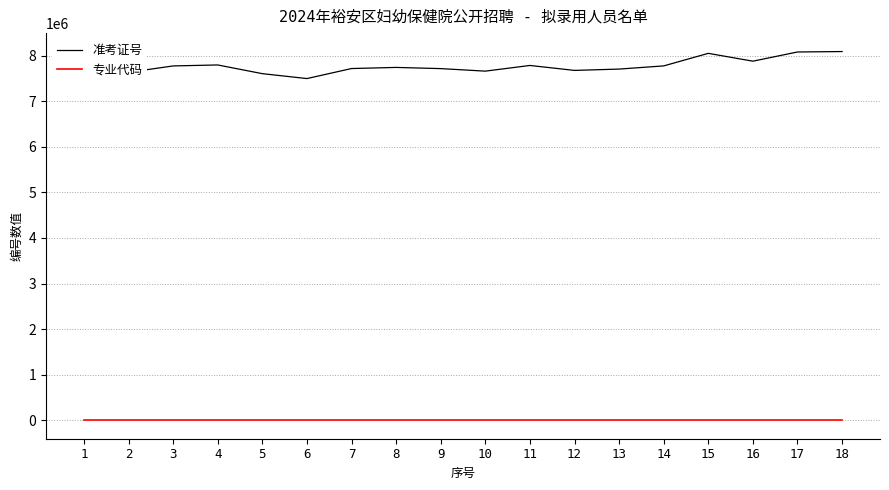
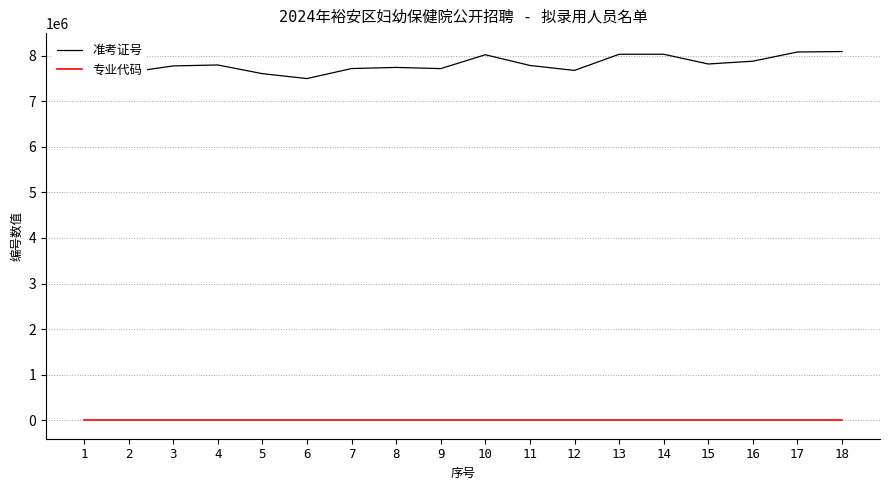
  {
    "准考证号": {
      "3": 7800000,
      "4": 7800000,
      "5": 7600000,
      "6": 7500000,
      "7": 7700000,
      "8": 7700000,
      "9": 7700000,
-     "10": 7700000,
+     "10": 8000000,
      "11": 7800000,
      "12": 7700000,
-     "13": 7700000,
-     "14": 7800000,
-     "15": 8100000,
+     "13": 8000000,
+     "14": 8000000,
+     "15": 7800000,
      "16": 7900000,
      "17": 8100000,
      "18": 8100000
    },
    "专业代码": {
      "1": 0,
      "2": 0,
      "3": 0,
      "4": 0,
      "5": 0,
      "6": 0,
      "7": 0,
      "8": 0,
      "9": 0,
      "10": 0,
      "11": 0,
      "12": 0,
      "13": 0,
      "14": 0,
      "15": 0,
      "16": 0,
      "17": 0,
      "18": 0
    }
  }
